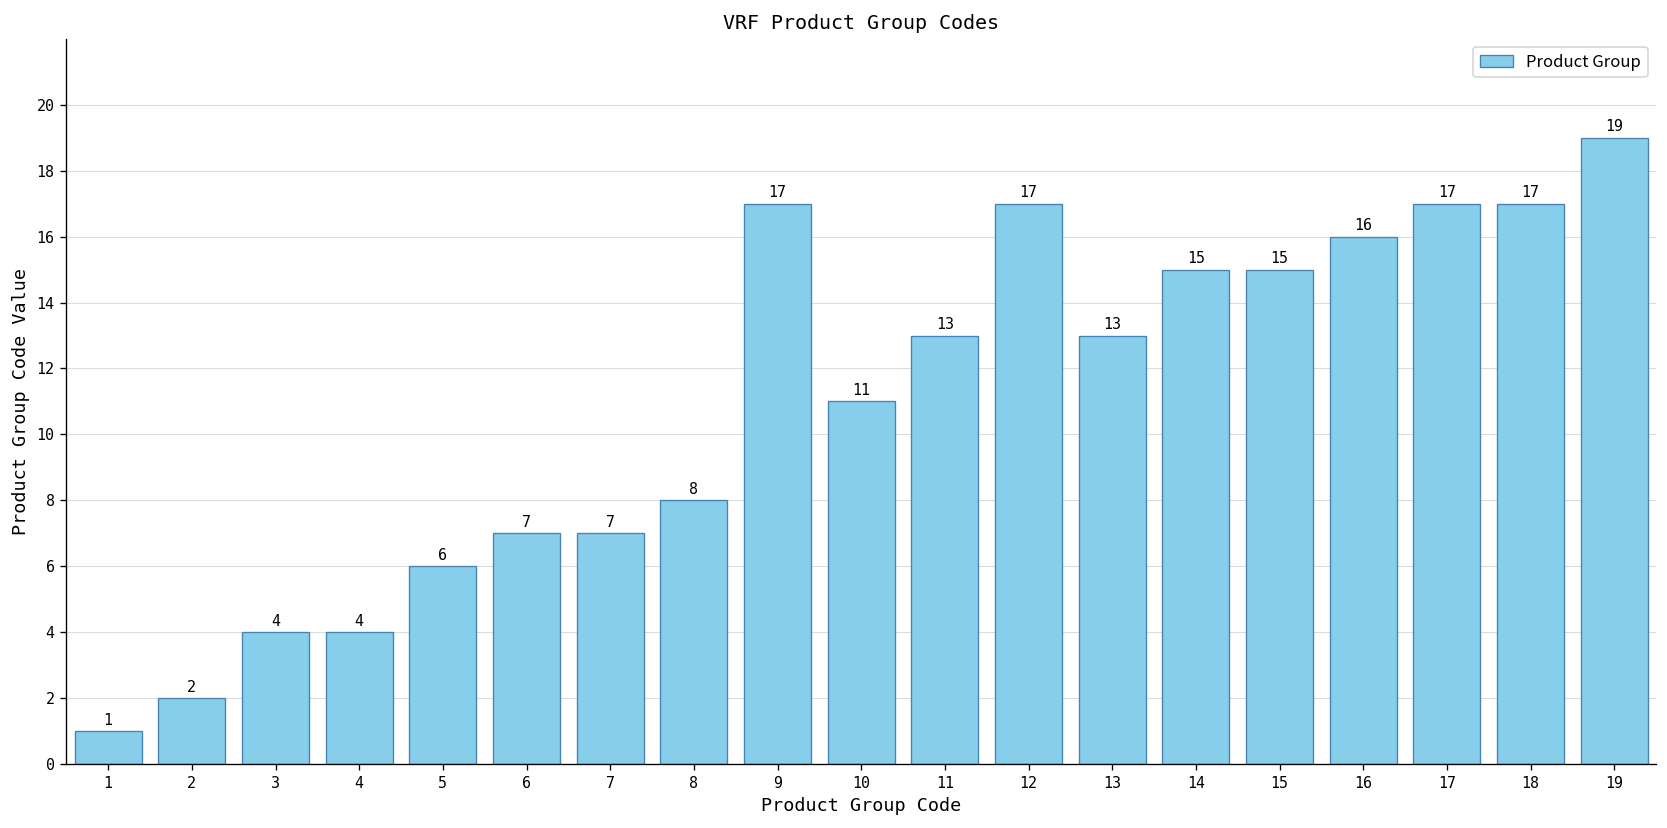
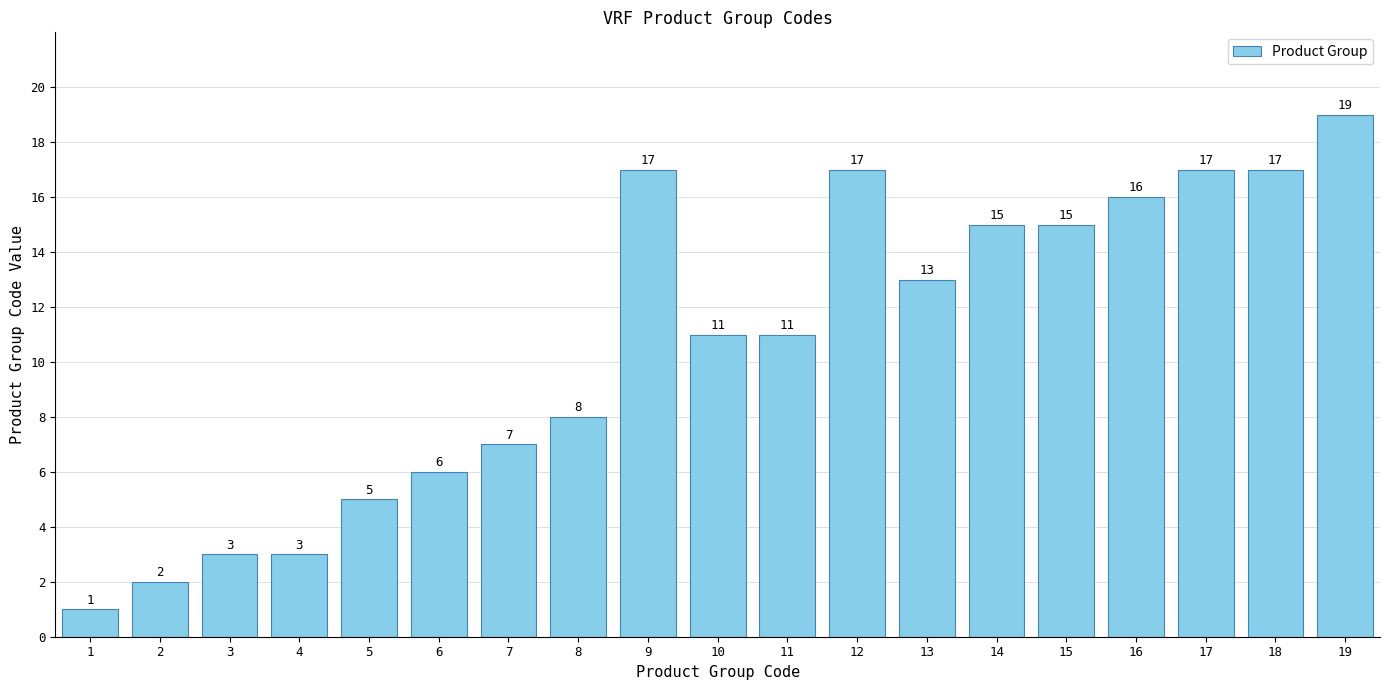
  {
    "1": 1,
    "2": 2,
-   "3": 4,
-   "4": 4,
-   "5": 6,
-   "6": 7,
+   "3": 3,
+   "4": 3,
+   "5": 5,
+   "6": 6,
    "7": 7,
    "8": 8,
    "9": 17,
    "10": 11,
-   "11": 13,
+   "11": 11,
    "12": 17,
    "13": 13,
    "14": 15,
    "15": 15,
    "16": 16,
    "17": 17,
    "18": 17,
    "19": 19
  }
